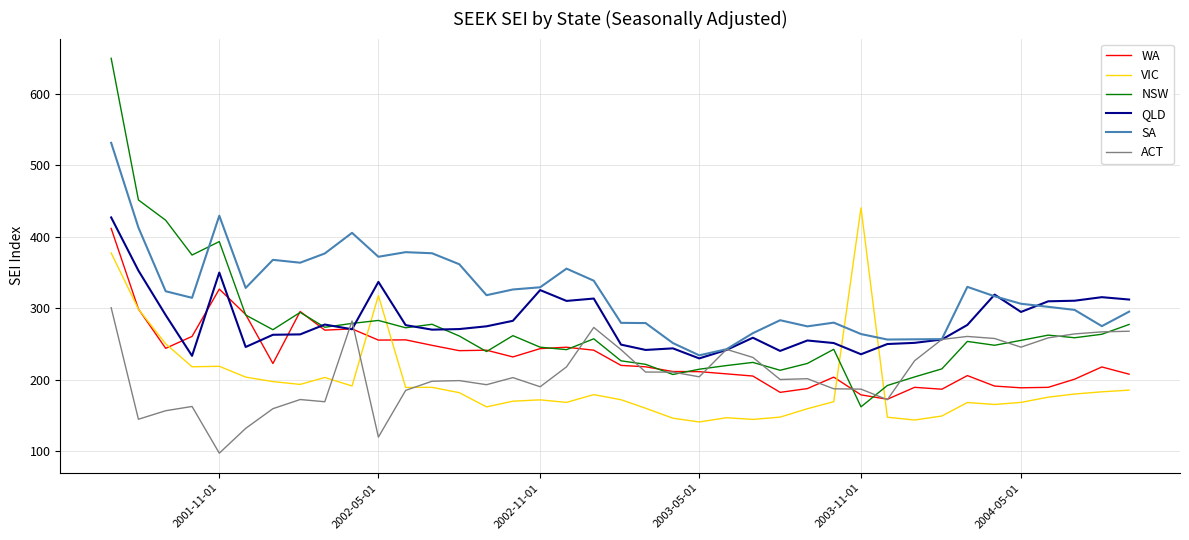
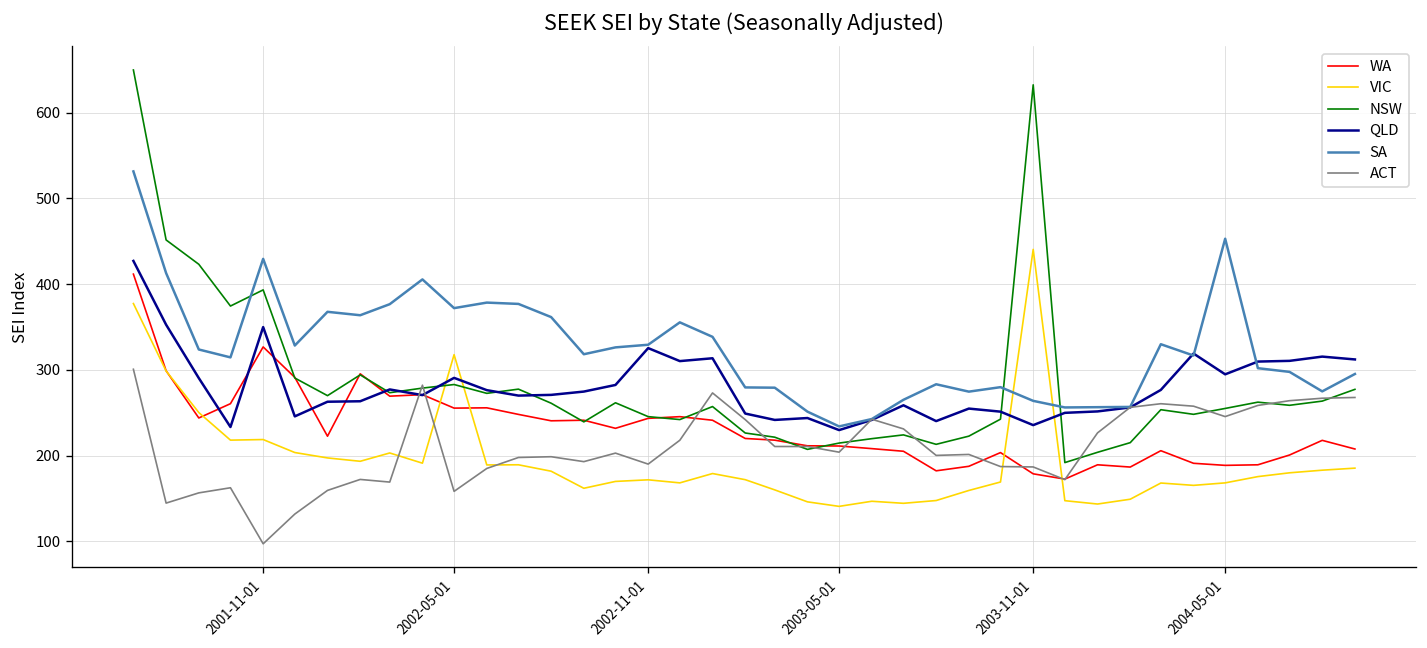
  {
    "WA": {
      "2001-11-01": 330,
      "2002-05-01": 260,
      "2003-11-01": 180,
      "2004-05-01": 190
    },
    "VIC": {
      "2001-11-01": 220,
      "2002-05-01": 320,
      "2002-11-01": 170,
      "2003-05-01": 140,
      "2003-11-01": 440,
      "2004-05-01": 170
    },
    "NSW": {
      "2001-11-01": 390,
      "2002-05-01": 280,
-     "2003-11-01": 160,
+     "2003-11-01": 630,
      "2004-05-01": 250
    },
    "QLD": {
      "2001-11-01": 350,
-     "2002-05-01": 340,
+     "2002-05-01": 290,
      "2002-11-01": 330,
      "2003-05-01": 230,
      "2003-11-01": 240,
      "2004-05-01": 290
    },
    "SA": {
      "2001-11-01": 430,
      "2002-05-01": 370,
      "2002-11-01": 330,
      "2003-05-01": 230,
      "2003-11-01": 260,
-     "2004-05-01": 310
+     "2004-05-01": 450
    },
    "ACT": {
      "2001-11-01": 100,
-     "2002-05-01": 120,
+     "2002-05-01": 160,
      "2002-11-01": 190,
      "2003-05-01": 200,
      "2003-11-01": 190,
      "2004-05-01": 250
    }
  }
